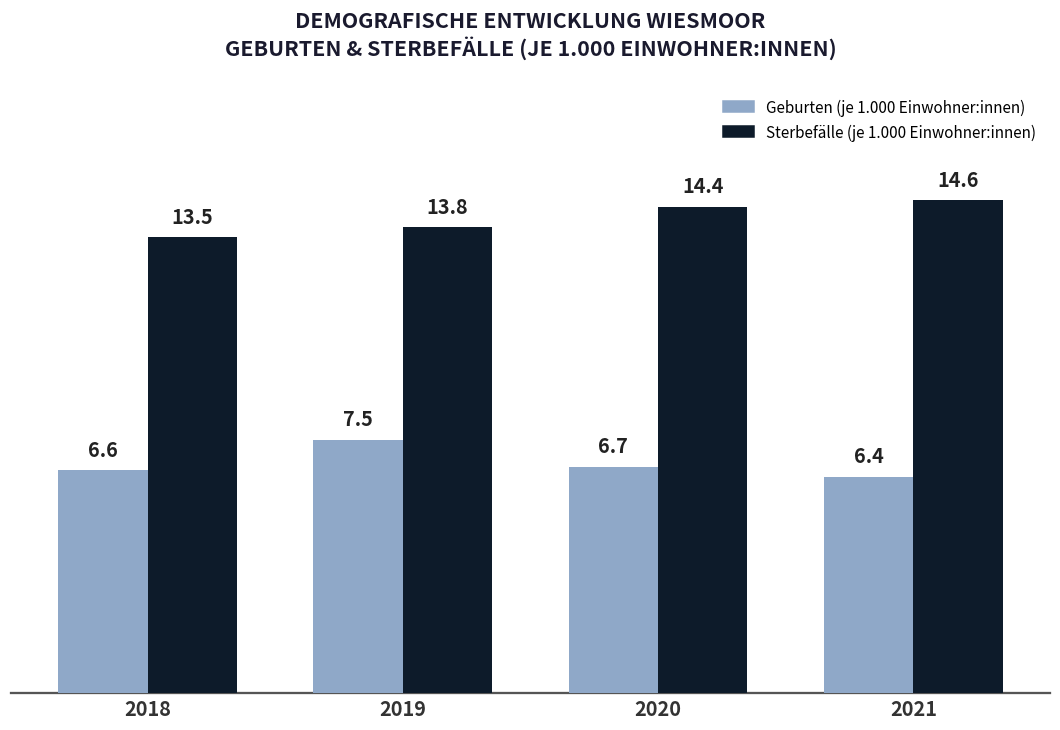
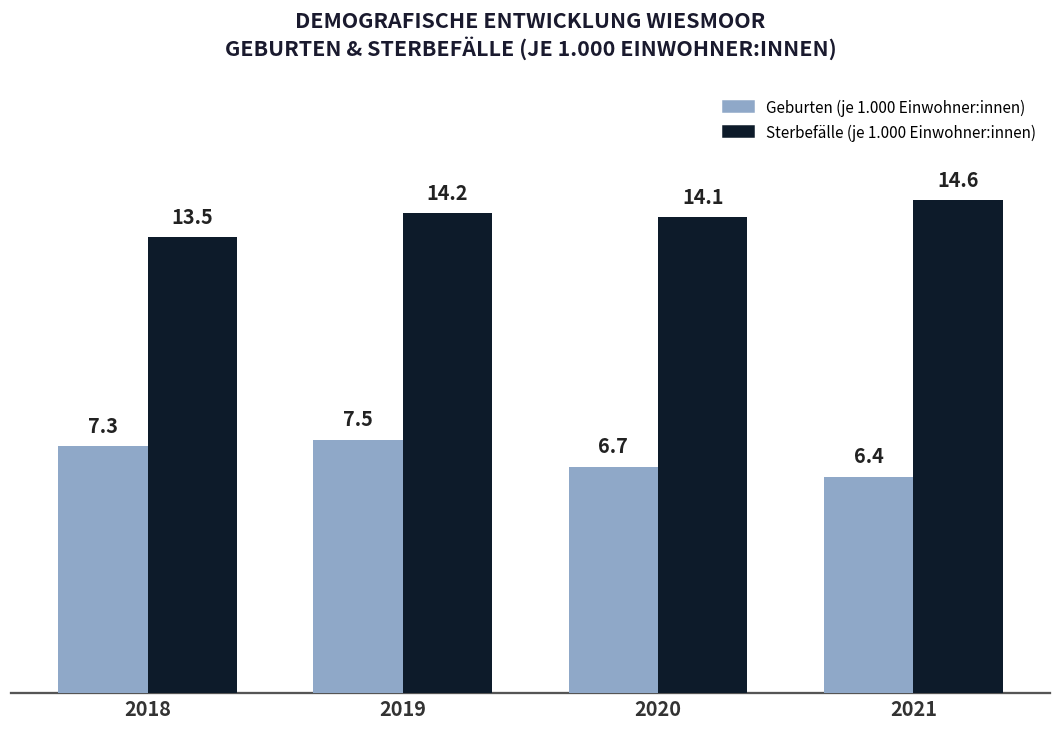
  {
    "Geburten (je 1.000 Einwohner:innen)": {
-     "2018": 6.6,
+     "2018": 7.3,
      "2019": 7.5,
      "2020": 6.7,
      "2021": 6.4
    },
    "Sterbefälle (je 1.000 Einwohner:innen)": {
      "2018": 13.5,
-     "2019": 13.8,
-     "2020": 14.4,
+     "2019": 14.2,
+     "2020": 14.1,
      "2021": 14.6
    }
  }
